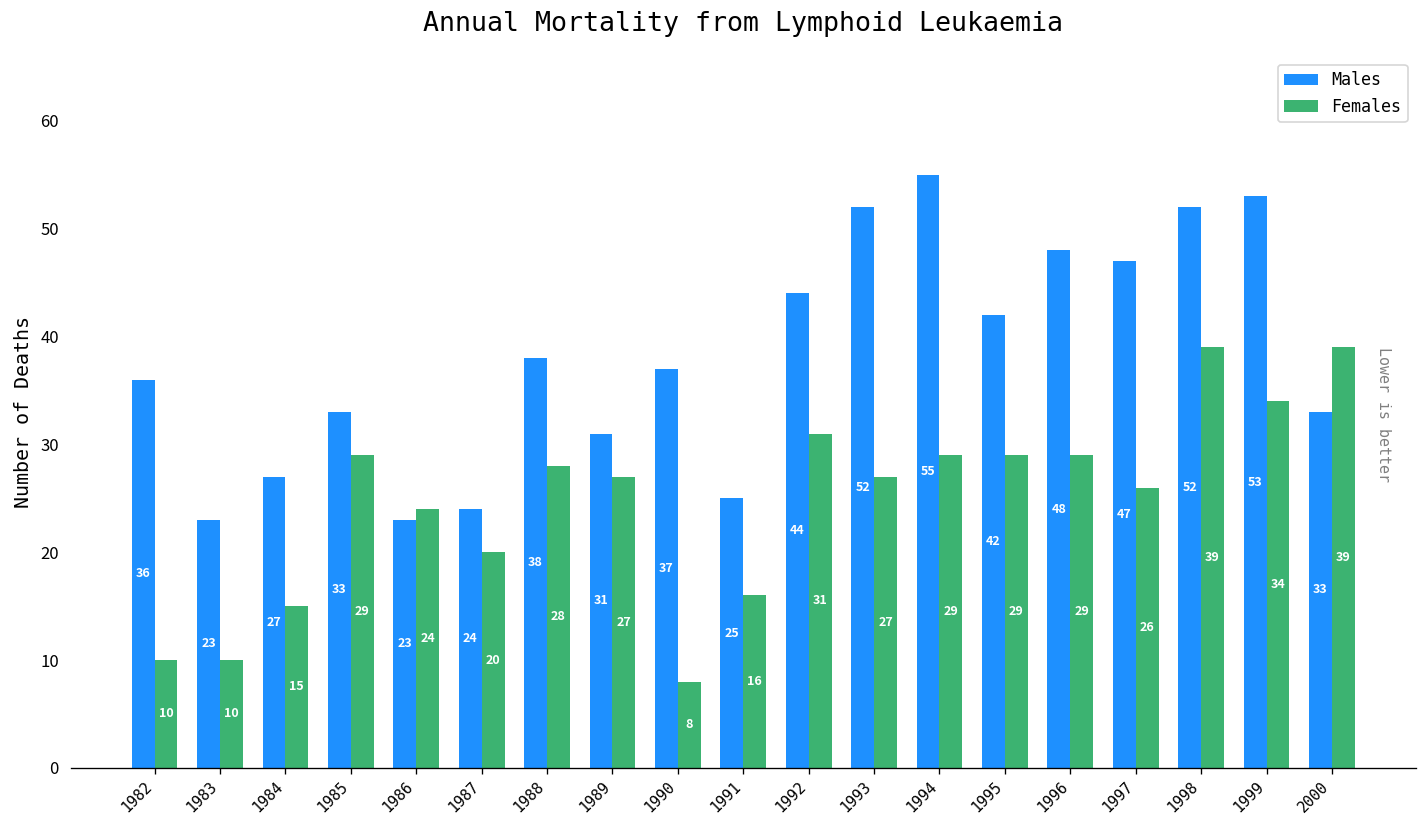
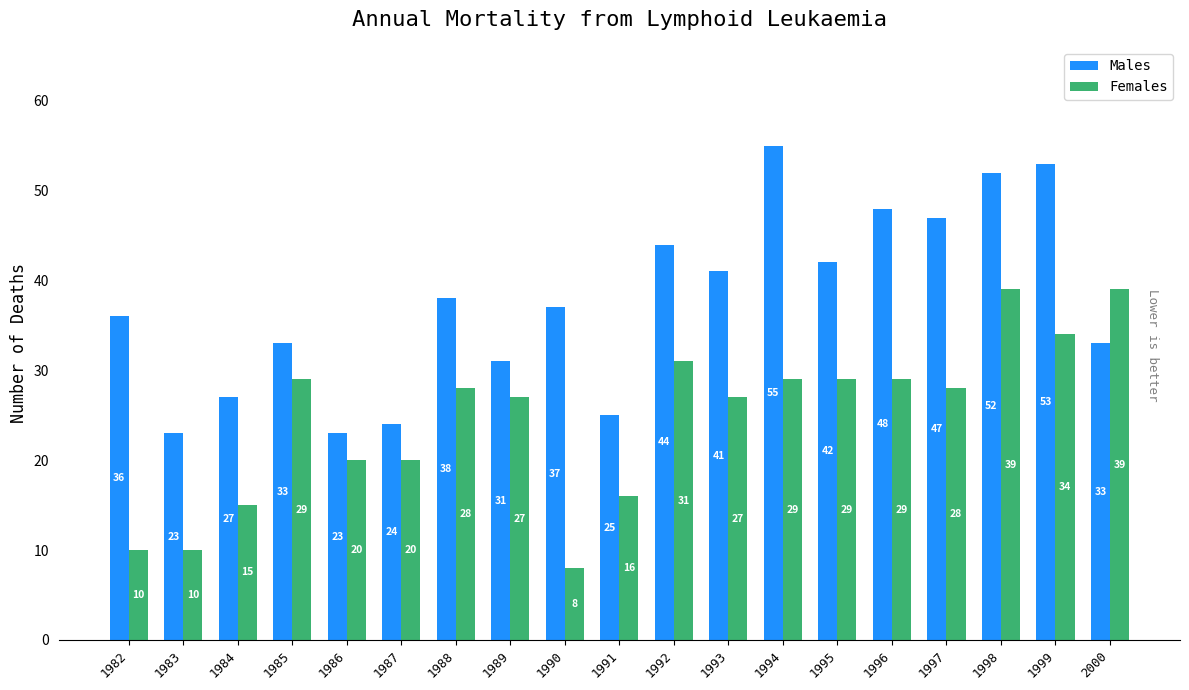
  {
    "Males": {
      "1982": 36,
      "1983": 23,
      "1984": 27,
      "1985": 33,
      "1986": 23,
      "1987": 24,
      "1988": 38,
      "1989": 31,
      "1990": 37,
      "1991": 25,
      "1992": 44,
-     "1993": 52,
+     "1993": 41,
      "1994": 55,
      "1995": 42,
      "1996": 48,
      "1997": 47,
      "1998": 52,
      "1999": 53,
      "2000": 33
    },
    "Females": {
      "1982": 10,
      "1983": 10,
      "1984": 15,
      "1985": 29,
-     "1986": 24,
+     "1986": 20,
      "1987": 20,
      "1988": 28,
      "1989": 27,
      "1990": 8,
      "1991": 16,
      "1992": 31,
      "1993": 27,
      "1994": 29,
      "1995": 29,
      "1996": 29,
-     "1997": 26,
+     "1997": 28,
      "1998": 39,
      "1999": 34,
      "2000": 39
    }
  }
